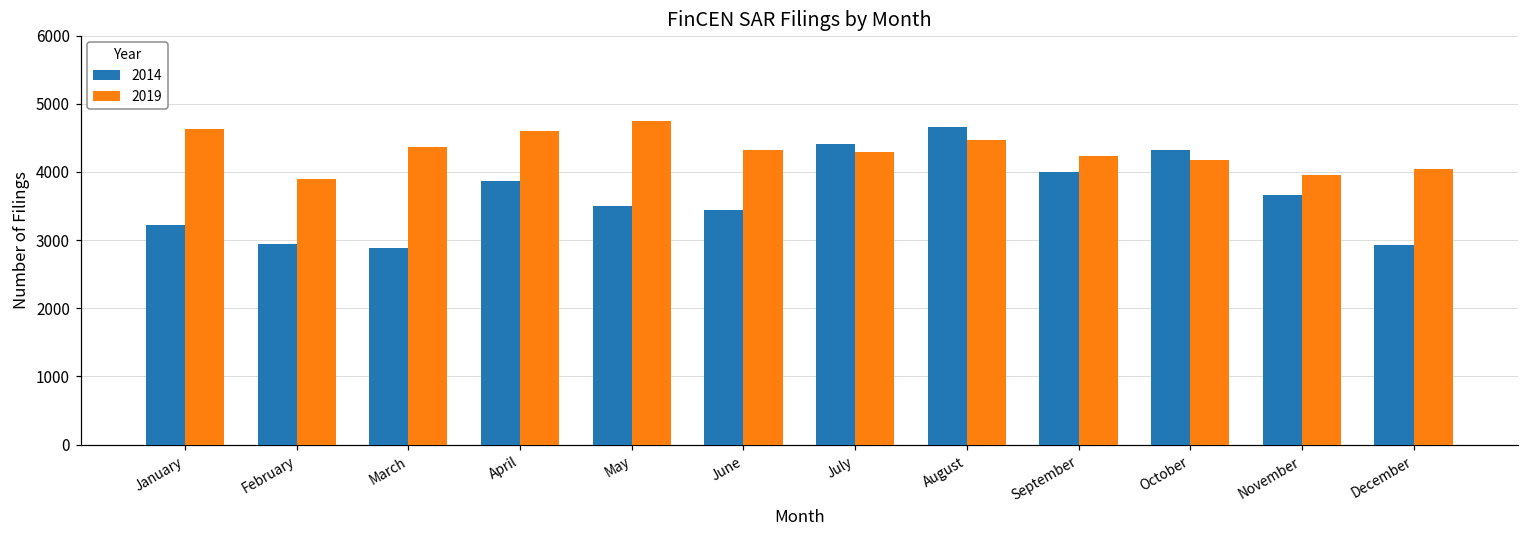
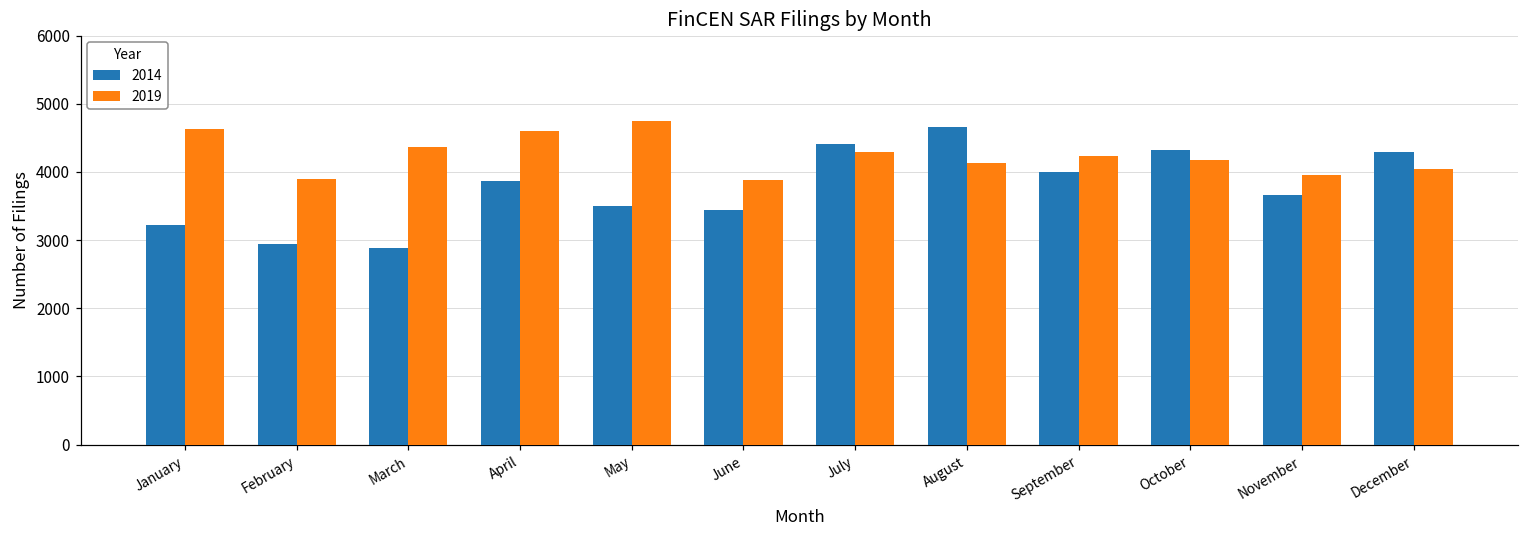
  {
    "2014": {
      "January": 3200,
      "February": 3000,
      "March": 2900,
      "April": 3900,
      "May": 3500,
      "June": 3400,
      "July": 4400,
      "August": 4700,
      "September": 4000,
      "October": 4300,
      "November": 3700,
-     "December": 2900
+     "December": 4300
    },
    "2019": {
      "January": 4600,
      "February": 3900,
      "March": 4400,
      "April": 4600,
      "May": 4800,
-     "June": 4300,
+     "June": 3900,
      "July": 4300,
-     "August": 4500,
+     "August": 4100,
      "September": 4200,
      "October": 4200,
      "November": 3900,
      "December": 4000
    }
  }
